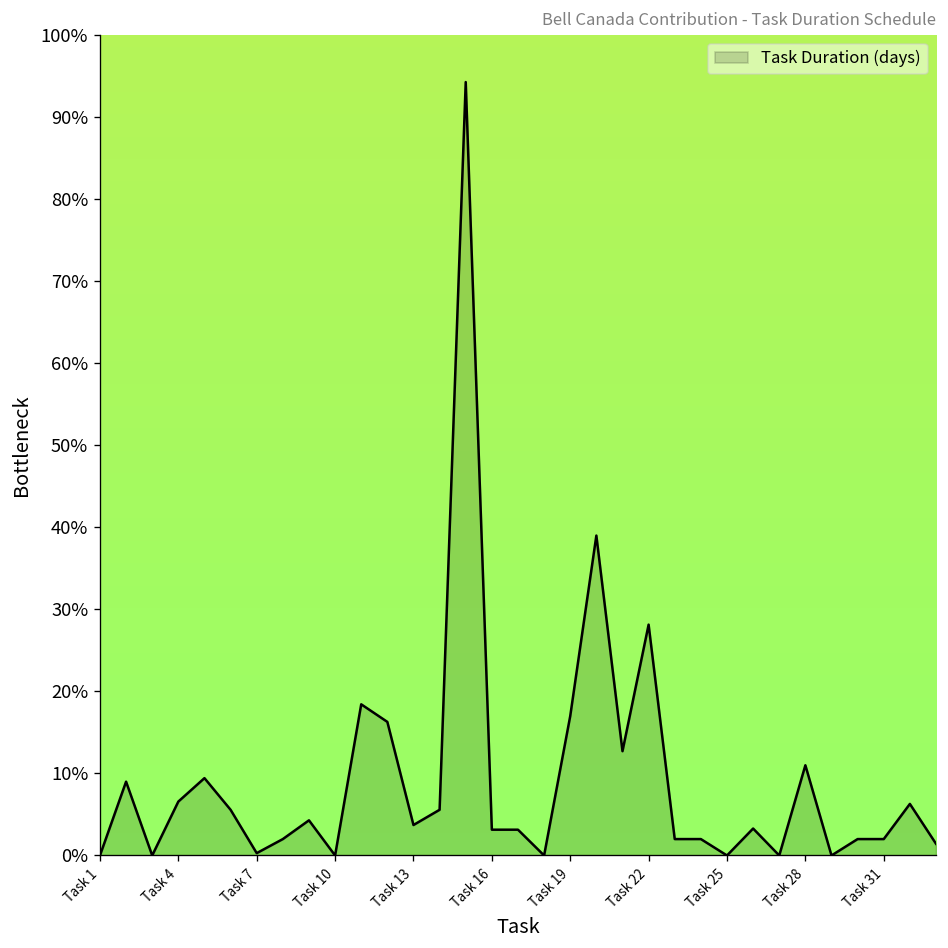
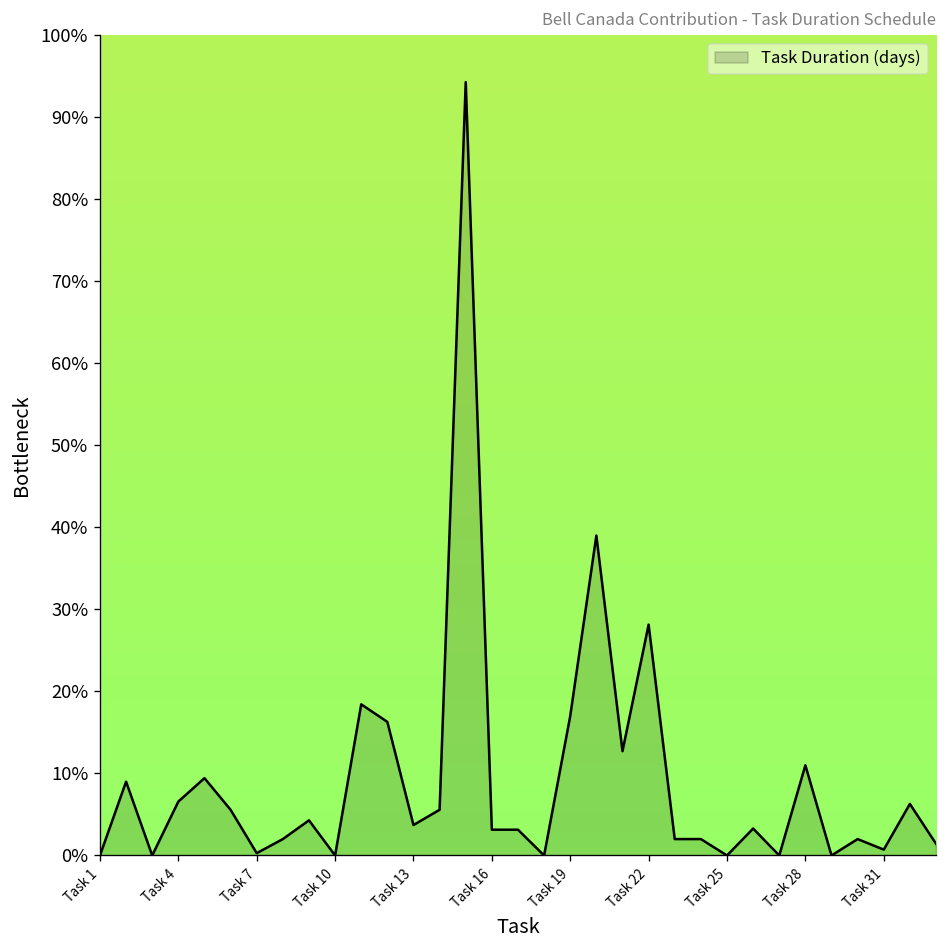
  {
    "Task 1": "0%",
    "Task 4": "7%",
    "Task 7": "0%",
    "Task 10": "0%",
    "Task 13": "4%",
    "Task 16": "3%",
    "Task 19": "17%",
    "Task 22": "28%",
    "Task 25": "0%",
    "Task 28": "11%",
-   "Task 31": "2%"
+   "Task 31": "1%"
  }
